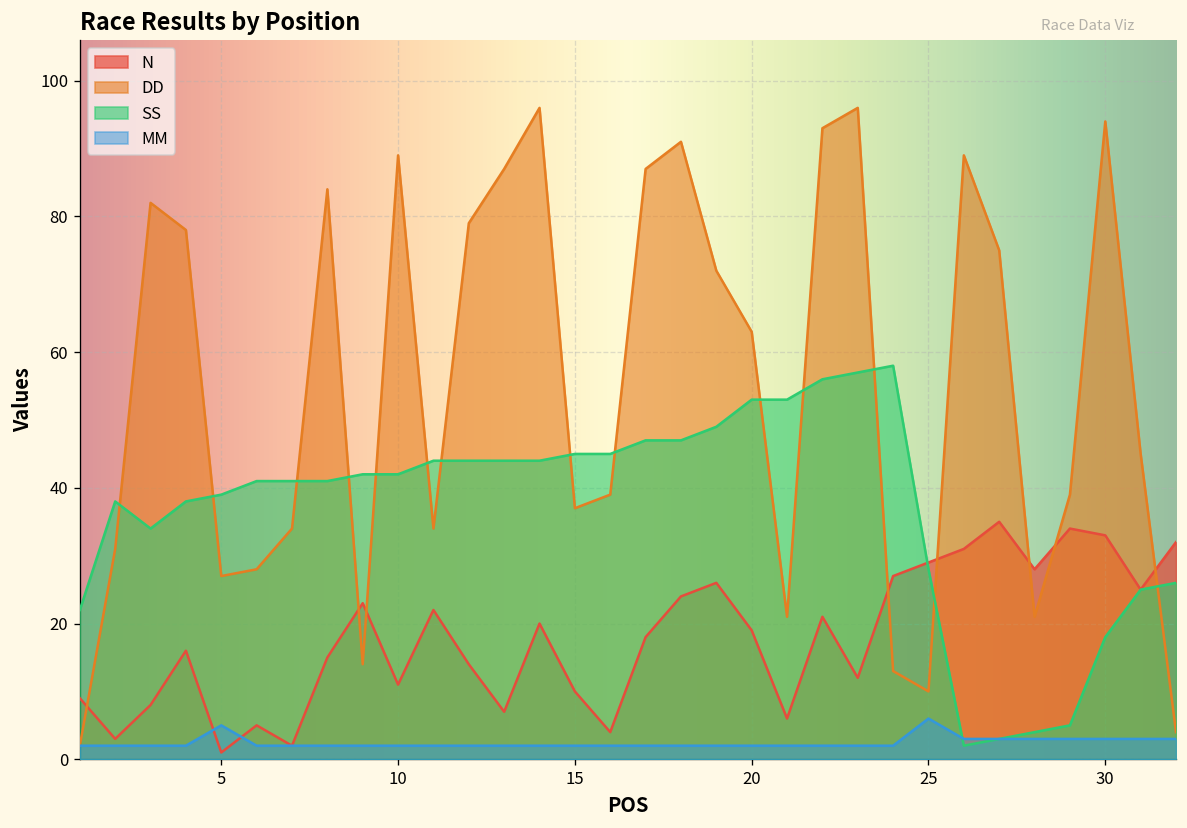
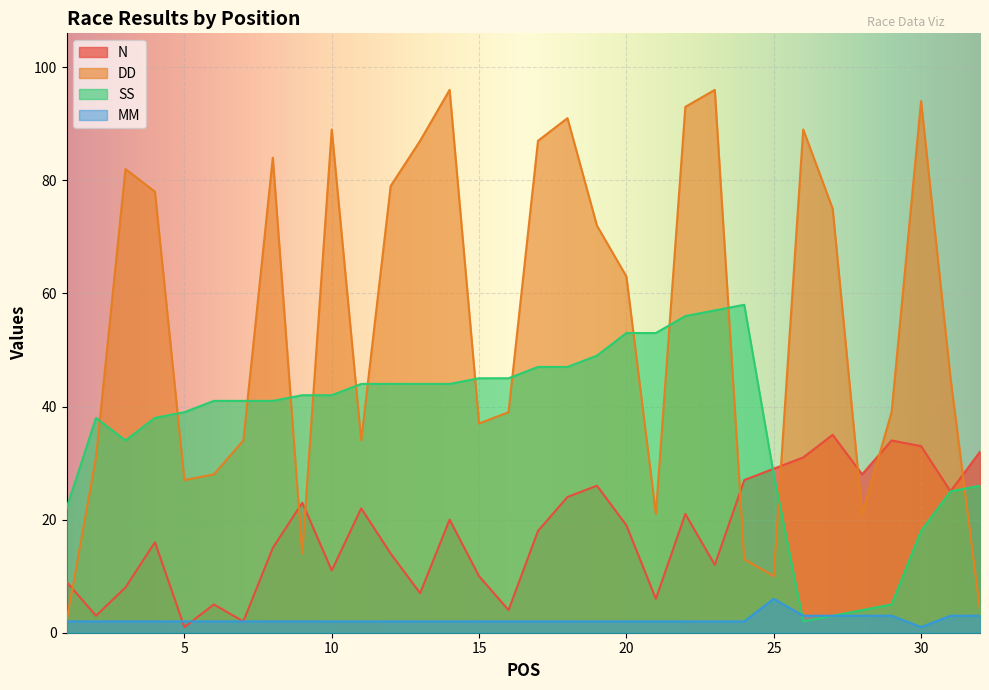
  {
    "SS": {
      "5": 39,
      "10": 42,
      "15": 45,
      "20": 53,
      "25": 28,
      "30": 18
    },
    "MM": {
-     "5": 5,
+     "5": 2,
      "10": 2,
      "15": 2,
      "20": 2,
      "25": 6,
-     "30": 3
+     "30": 1
    }
  }
